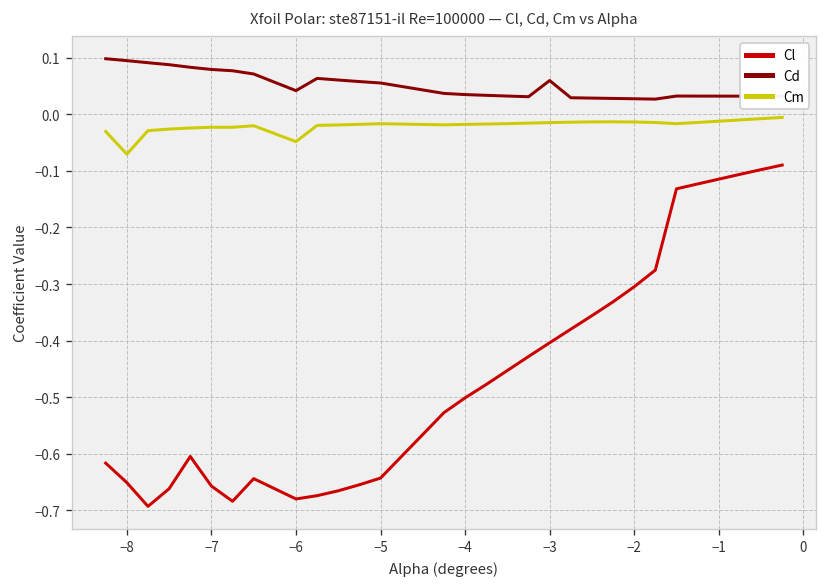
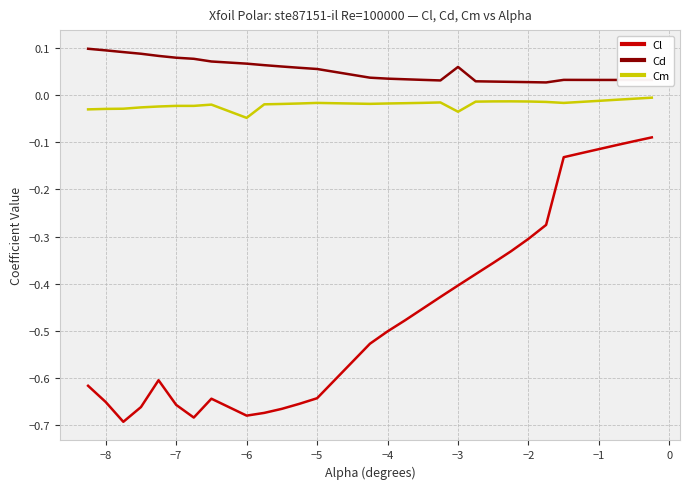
  {
    "Cl": {
      "−8": -0.65,
      "−7": -0.66,
      "−6": -0.68,
      "−5": -0.64,
      "−4": -0.50,
      "−3": -0.40,
      "−2": -0.30,
      "−1": -0.11
    },
    "Cd": {
      "−8": 0.09,
      "−7": 0.08,
-     "−6": 0.04,
+     "−6": 0.07,
      "−5": 0.06,
      "−4": 0.03,
      "−3": 0.06,
      "−2": 0.03,
      "−1": 0.03
    },
    "Cm": {
-     "−8": -0.07,
+     "−8": -0.03,
      "−7": -0.02,
      "−6": -0.05,
      "−5": -0.02,
      "−4": -0.02,
-     "−3": -0.01,
+     "−3": -0.04,
      "−2": -0.01,
      "−1": -0.01
    }
  }
